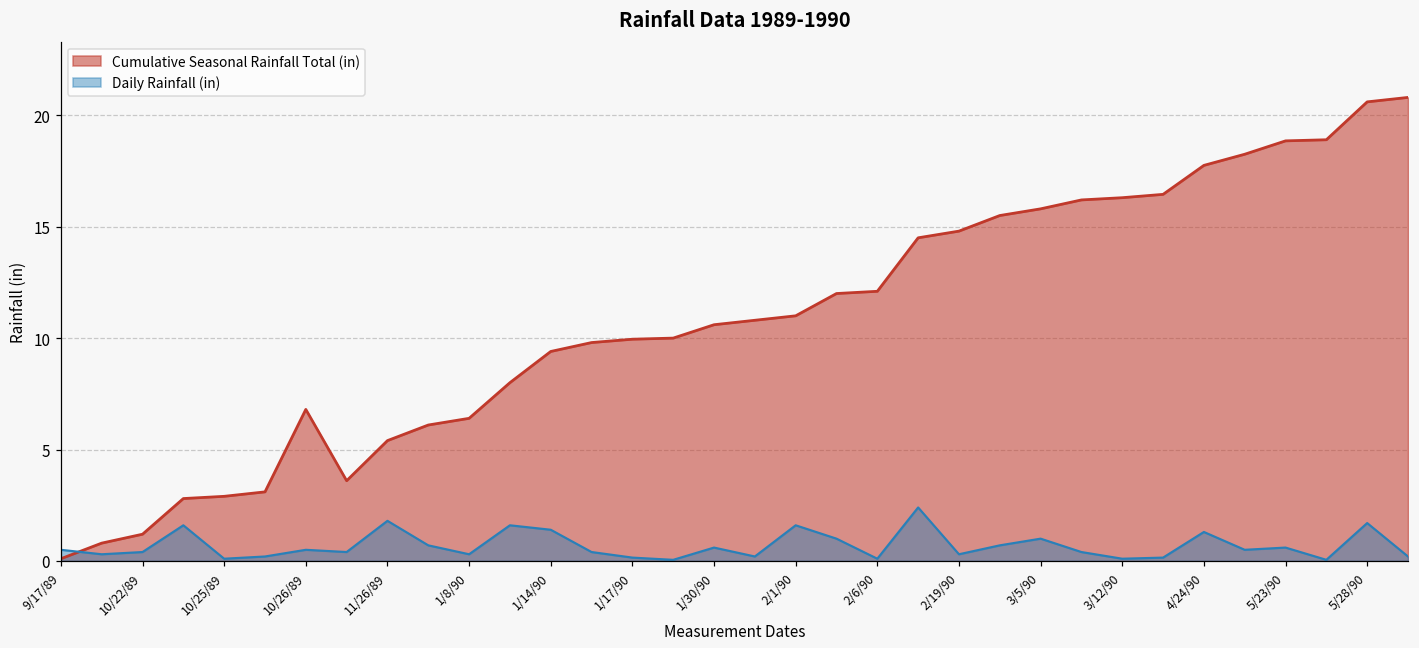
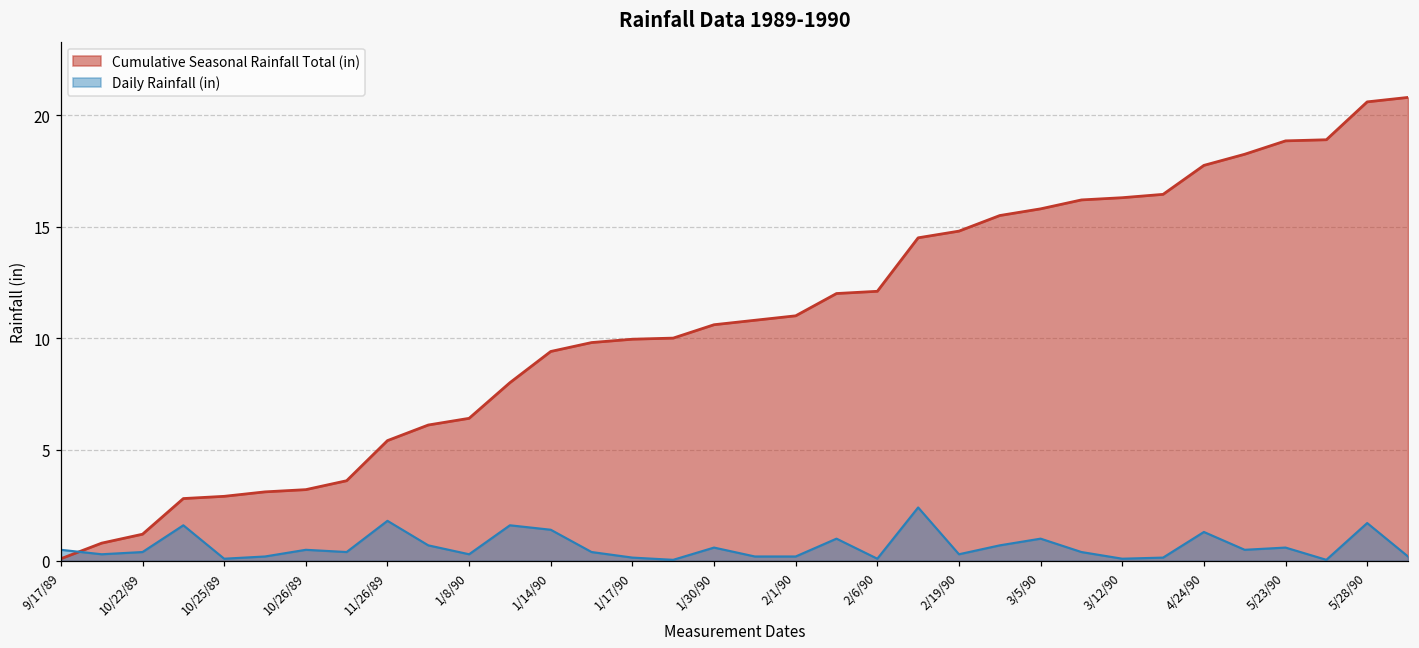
  {
    "Cumulative Seasonal Rainfall Total (in)": {
      "9/17/89": 0.1,
      "10/22/89": 1.2,
-     "10/26/89": 6.8,
+     "10/26/89": 3.2,
      "11/26/89": 5.4,
      "1/8/90": 6.4,
      "1/14/90": 9.4,
      "1/17/90": 10.0,
      "1/30/90": 10.6,
      "2/1/90": 11.0,
      "2/6/90": 12.1,
      "2/19/90": 14.8,
      "3/5/90": 15.8,
      "3/12/90": 16.3,
      "4/24/90": 17.8,
      "5/23/90": 18.9,
      "5/28/90": 20.6
    },
    "Daily Rainfall (in)": {
      "9/17/89": 0.5,
      "10/22/89": 0.4,
      "10/26/89": 0.5,
      "11/26/89": 1.8,
      "1/8/90": 0.3,
      "1/14/90": 1.4,
      "1/17/90": 0.2,
      "1/30/90": 0.6,
-     "2/1/90": 1.6,
+     "2/1/90": 0.2,
      "2/6/90": 0.1,
      "2/19/90": 0.3,
      "3/5/90": 1.0,
      "3/12/90": 0.1,
      "4/24/90": 1.3,
      "5/23/90": 0.6,
      "5/28/90": 1.7
    }
  }
